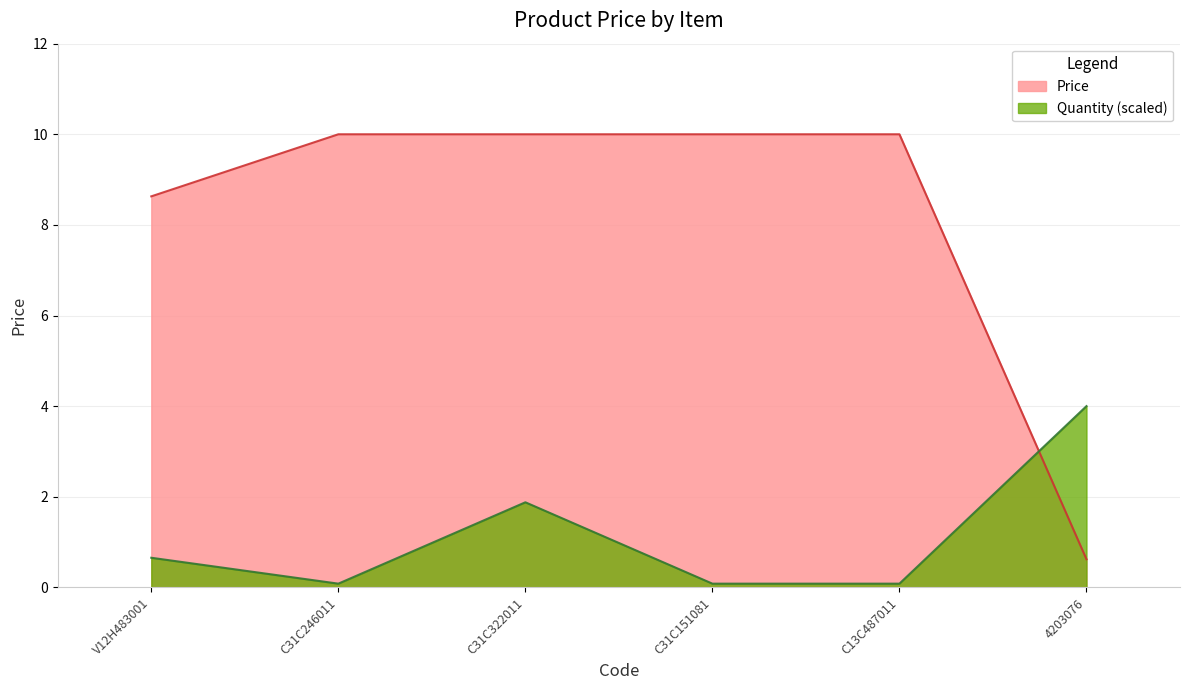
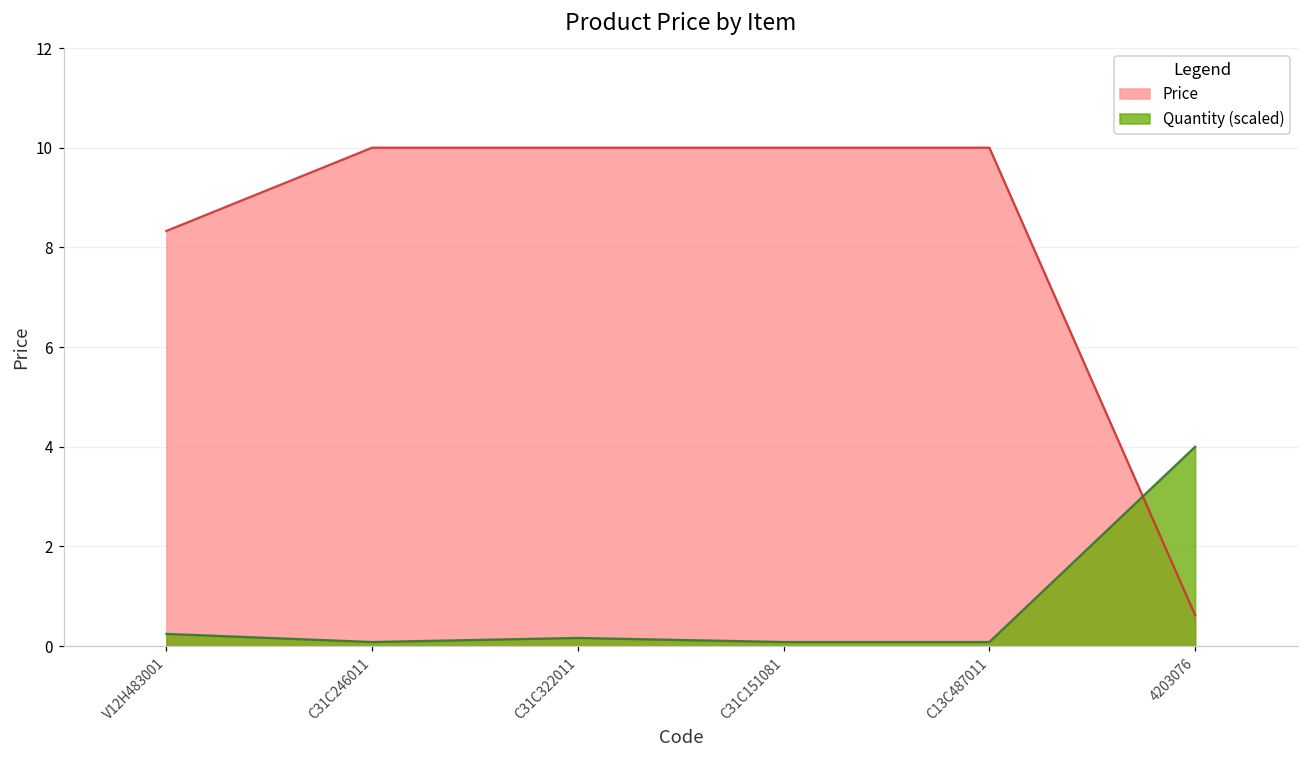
  {
    "Price": {
-     "V12H483001": 8.6,
+     "V12H483001": 8.3,
      "C31C246011": 10.0,
      "C31C322011": 10.0,
      "C31C151081": 10.0,
      "C13C487011": 10.0,
      "4203076": 0.6
    },
    "Quantity (scaled)": {
-     "V12H483001": 0.7,
+     "V12H483001": 0.2,
      "C31C246011": 0.1,
-     "C31C322011": 1.9,
+     "C31C322011": 0.2,
      "C31C151081": 0.1,
      "C13C487011": 0.1,
      "4203076": 4.0
    }
  }
